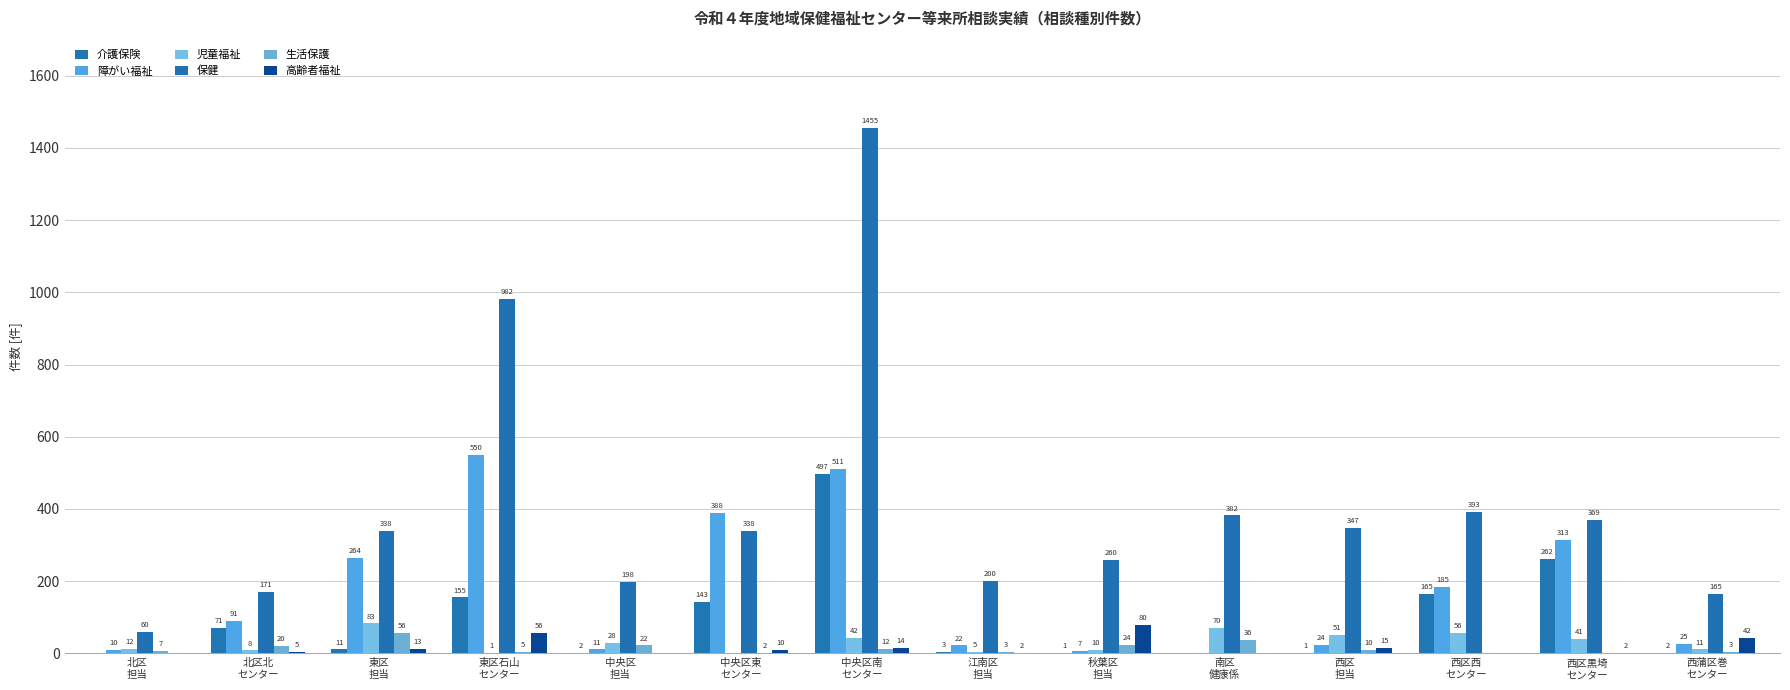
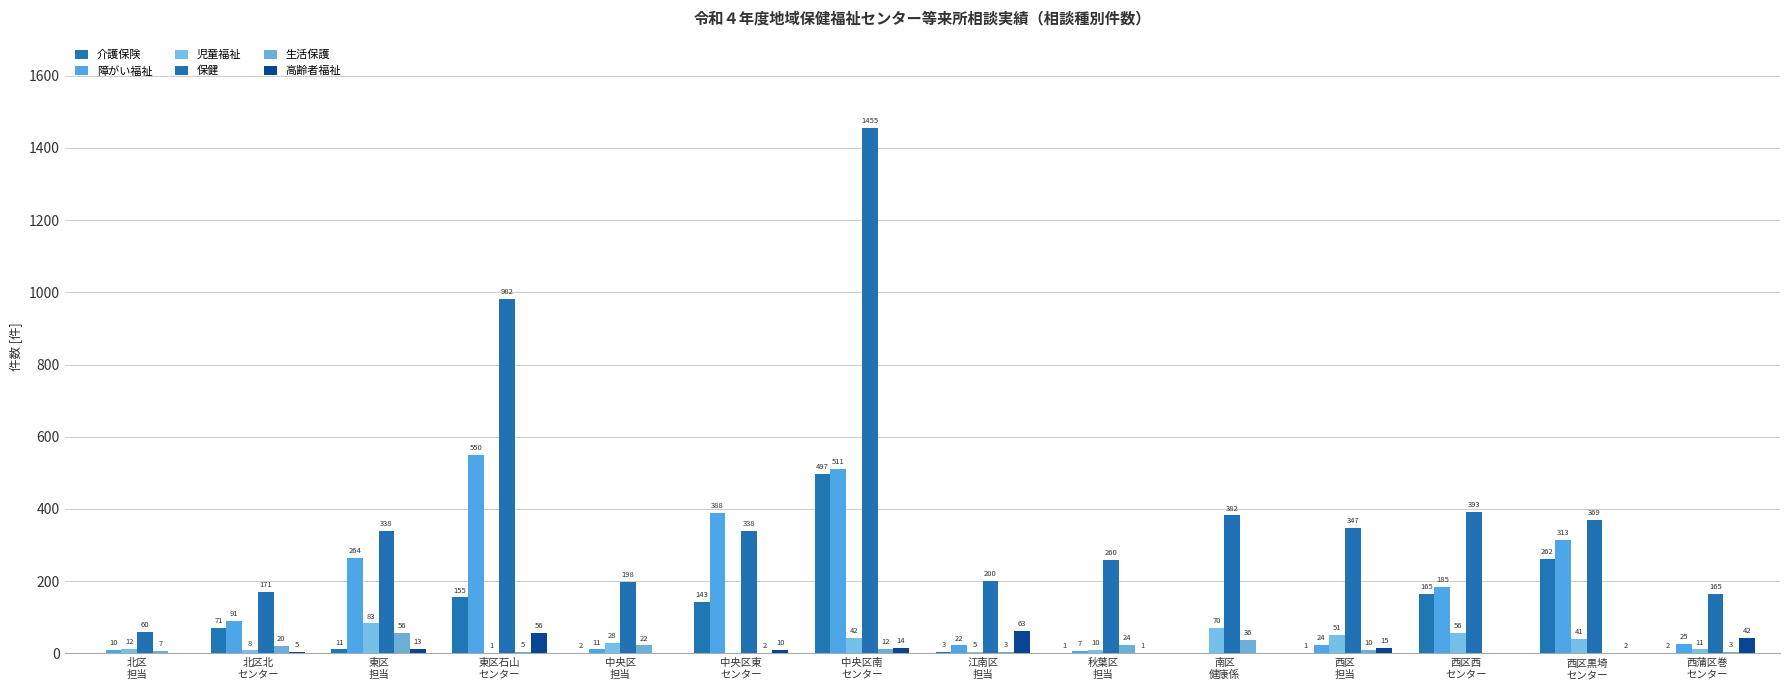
  {
    "高齢者福祉": {
      "北区北 センター": 5,
      "東区 担当": 13,
      "東区石山 センター": 56,
      "中央区東 センター": 10,
      "中央区南 センター": 14,
-     "江南区 担当": 2,
-     "秋葉区 担当": 80,
+     "江南区 担当": 63,
+     "秋葉区 担当": 1,
      "西区 担当": 15,
      "西区黒埼 センター": 2,
      "西蒲区巻 センター": 42
    }
  }
